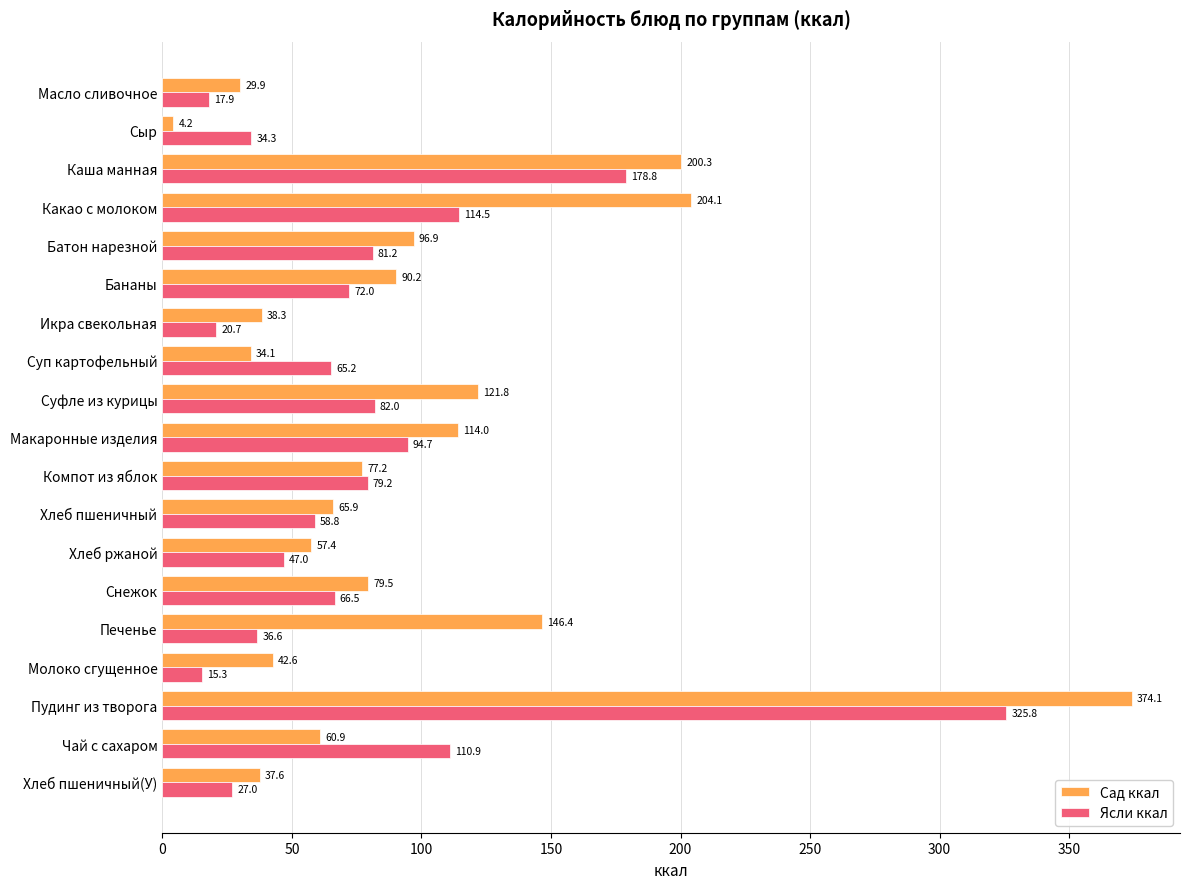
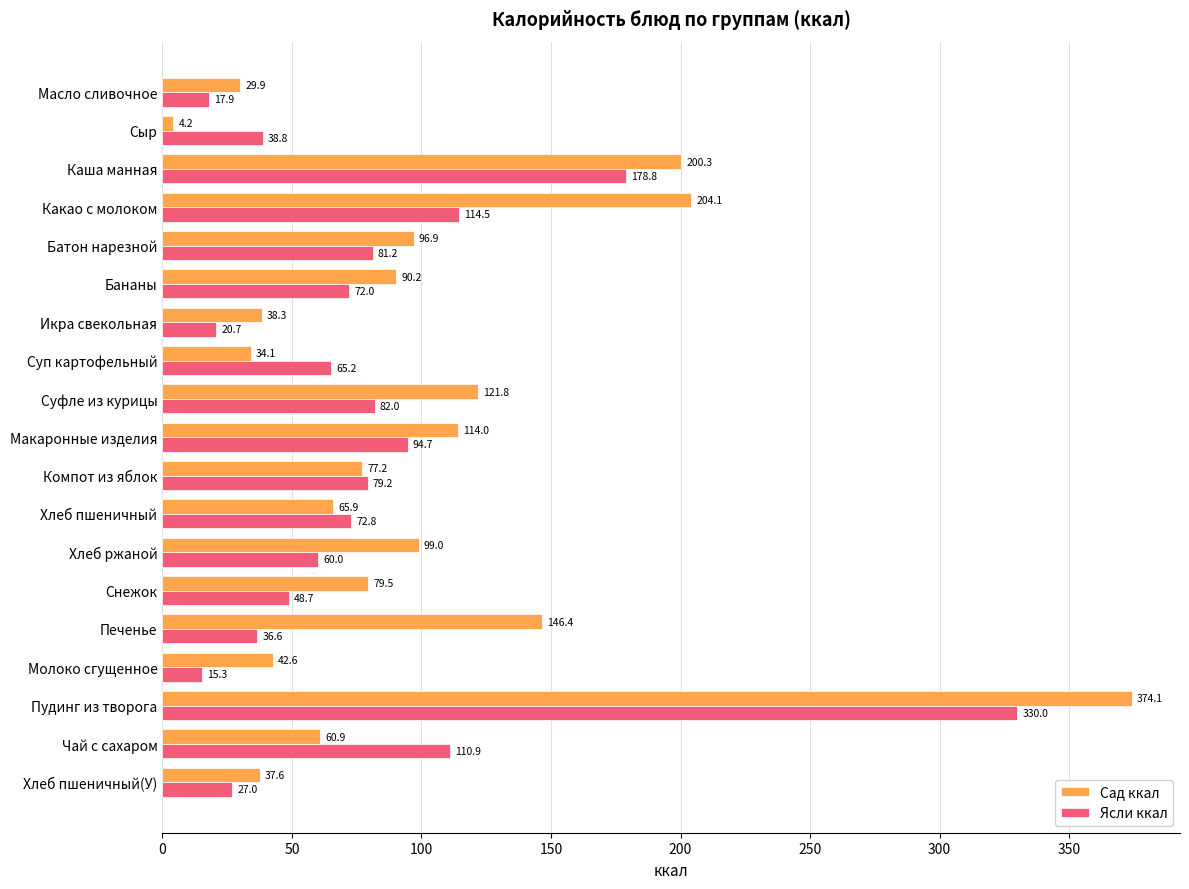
  {
    "Сад ккал": {
      "Масло сливочное": 29.9,
      "Сыр": 4.2,
      "Каша манная": 200.3,
      "Какао с молоком": 204.1,
      "Батон нарезной": 96.9,
      "Бананы": 90.2,
      "Икра свекольная": 38.3,
      "Суп картофельный": 34.1,
      "Суфле из курицы": 121.8,
      "Макаронные изделия": 114.0,
      "Компот из яблок": 77.2,
      "Хлеб пшеничный": 65.9,
-     "Хлеб ржаной": 57.4,
+     "Хлеб ржаной": 99.0,
      "Снежок": 79.5,
      "Печенье": 146.4,
      "Молоко сгущенное": 42.6,
      "Пудинг из творога": 374.1,
      "Чай с сахаром": 60.9,
      "Хлеб пшеничный(У)": 37.6
    },
    "Ясли ккал": {
      "Масло сливочное": 17.9,
-     "Сыр": 34.3,
+     "Сыр": 38.8,
      "Каша манная": 178.8,
      "Какао с молоком": 114.5,
      "Батон нарезной": 81.2,
      "Бананы": 72.0,
      "Икра свекольная": 20.7,
      "Суп картофельный": 65.2,
      "Суфле из курицы": 82.0,
      "Макаронные изделия": 94.7,
      "Компот из яблок": 79.2,
-     "Хлеб пшеничный": 58.8,
-     "Хлеб ржаной": 47.0,
-     "Снежок": 66.5,
+     "Хлеб пшеничный": 72.8,
+     "Хлеб ржаной": 60.0,
+     "Снежок": 48.7,
      "Печенье": 36.6,
      "Молоко сгущенное": 15.3,
-     "Пудинг из творога": 325.8,
+     "Пудинг из творога": 330.0,
      "Чай с сахаром": 110.9,
      "Хлеб пшеничный(У)": 27.0
    }
  }
